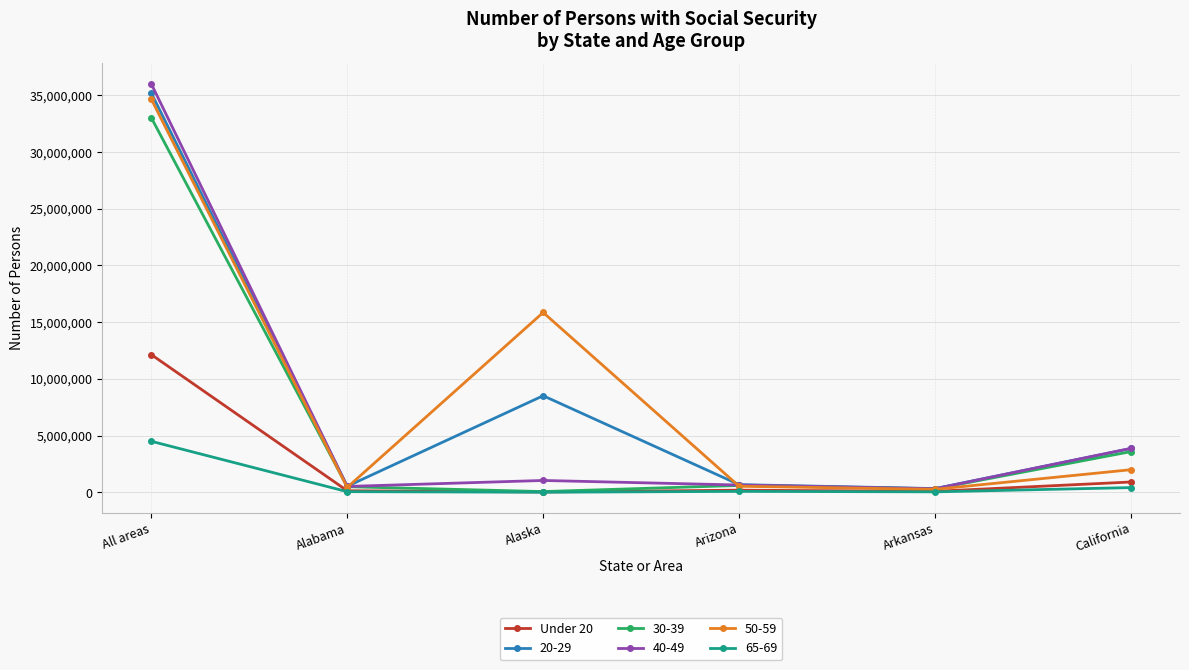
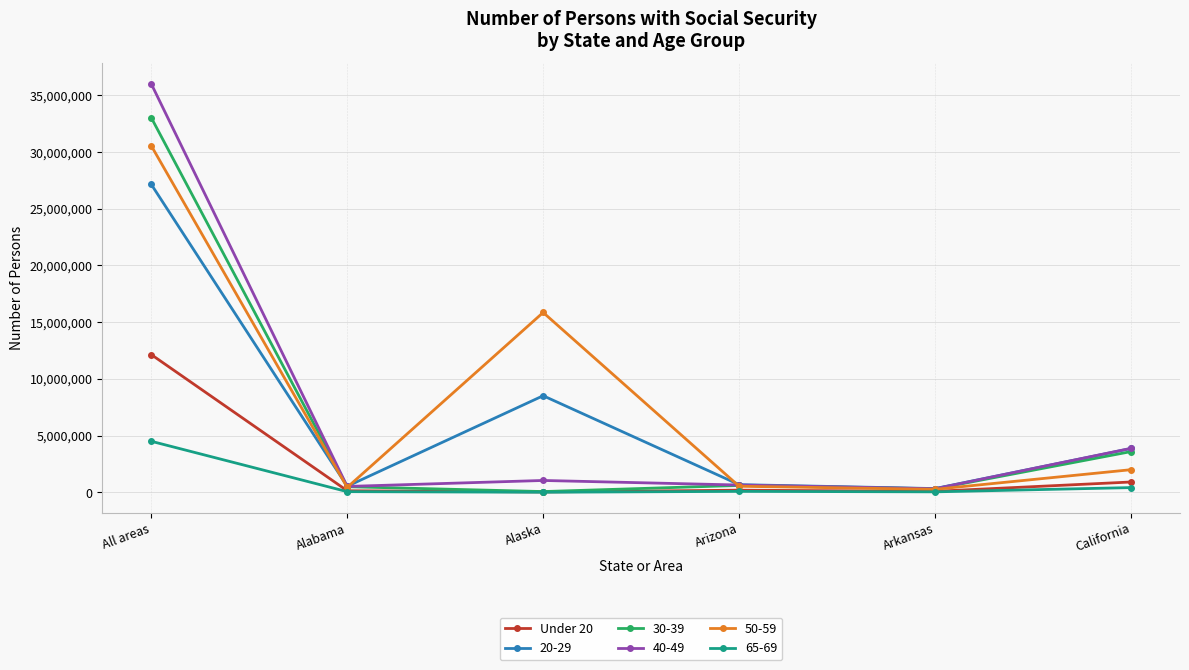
  {
    "Under 20": {
      "All areas": "12,100,000",
      "California": "900,000"
    },
    "20-29": {
-     "All areas": "35,200,000",
+     "All areas": "27,100,000",
      "Alaska": "8,500,000"
    },
    "40-49": {
      "All areas": "36,000,000",
      "Alaska": "1,000,000"
    },
    "50-59": {
-     "All areas": "34,700,000",
+     "All areas": "30,500,000",
      "Alaska": "15,900,000",
      "California": "2,000,000"
    }
  }
